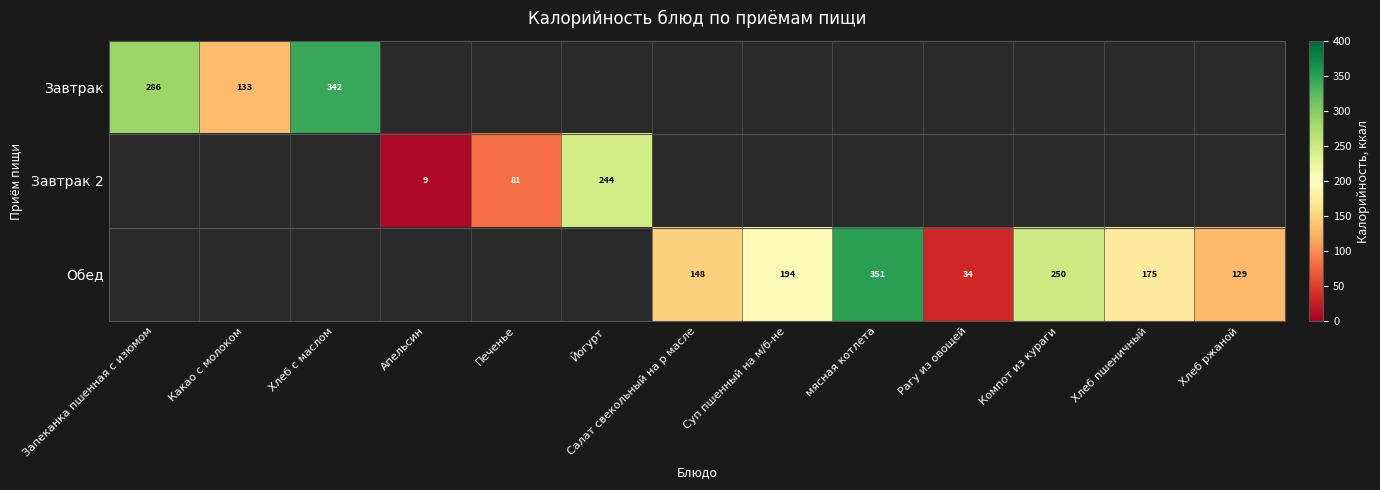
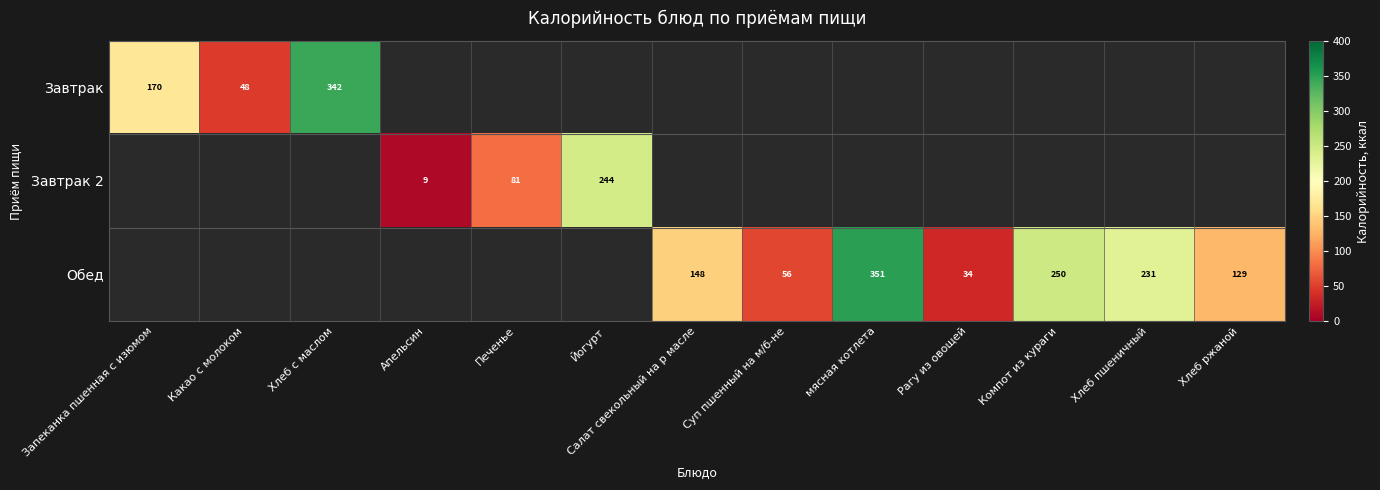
  {
    "Завтрак": {
-     "Запеканка пшенная с изюмом": 286,
-     "Какао с молоком": 133,
+     "Запеканка пшенная с изюмом": 170,
+     "Какао с молоком": 48,
      "Хлеб с маслом": 342
    },
    "Завтрак 2": {
      "Апельсин": 9,
      "Печенье": 81,
      "Йогурт": 244
    },
    "Обед": {
      "Салат свекольный на р масле": 148,
-     "Суп пшенный на м/б-не": 194,
+     "Суп пшенный на м/б-не": 56,
      "мясная котлета": 351,
      "Рагу из овощей": 34,
      "Компот из кураги": 250,
-     "Хлеб пшеничный": 175,
+     "Хлеб пшеничный": 231,
      "Хлеб ржаной": 129
    }
  }
